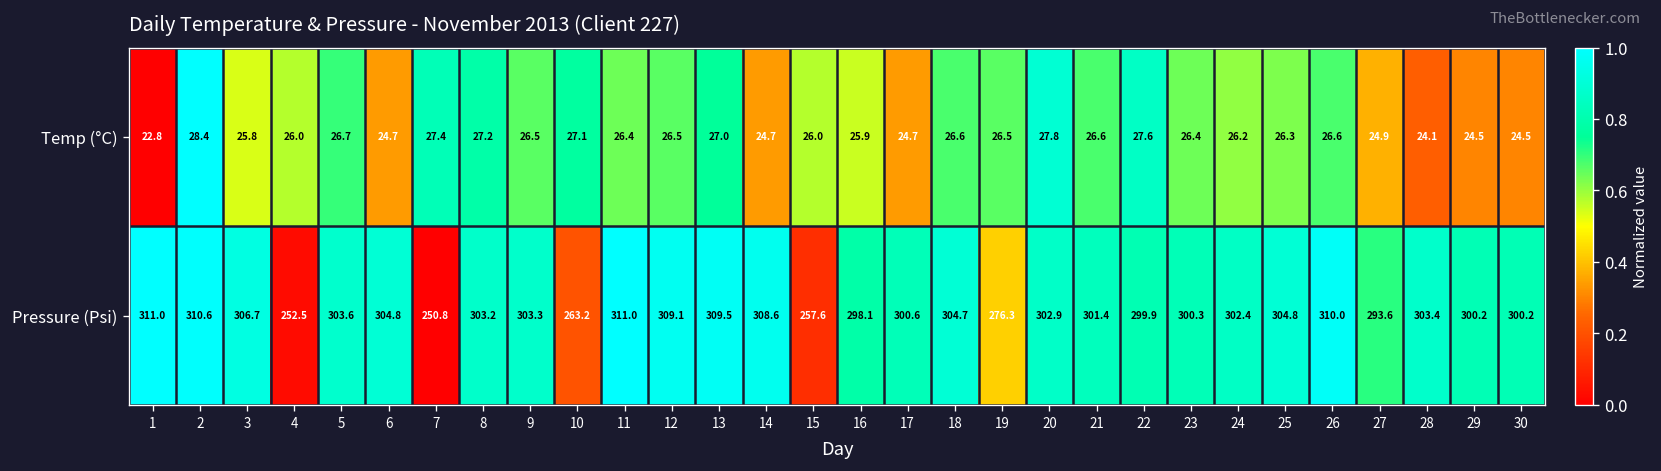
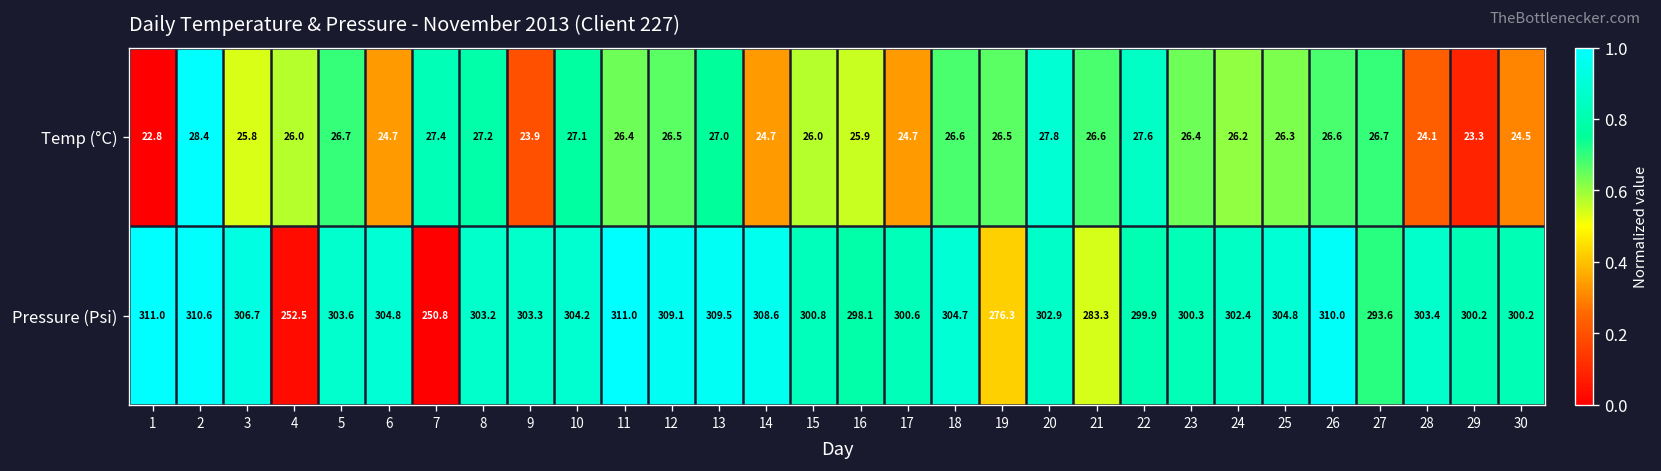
  {
    "Temp (°C)": {
      "1": 22.8,
      "2": 28.4,
      "3": 25.8,
      "4": 26.0,
      "5": 26.7,
      "6": 24.7,
      "7": 27.4,
      "8": 27.2,
-     "9": 26.5,
+     "9": 23.9,
      "10": 27.1,
      "11": 26.4,
      "12": 26.5,
      "13": 27.0,
      "14": 24.7,
      "15": 26.0,
      "16": 25.9,
      "17": 24.7,
      "18": 26.6,
      "19": 26.5,
      "20": 27.8,
      "21": 26.6,
      "22": 27.6,
      "23": 26.4,
      "24": 26.2,
      "25": 26.3,
      "26": 26.6,
-     "27": 24.9,
+     "27": 26.7,
      "28": 24.1,
-     "29": 24.5,
+     "29": 23.3,
      "30": 24.5
    },
    "Pressure (Psi)": {
      "1": 311.0,
      "2": 310.6,
      "3": 306.7,
      "4": 252.5,
      "5": 303.6,
      "6": 304.8,
      "7": 250.8,
      "8": 303.2,
      "9": 303.3,
-     "10": 263.2,
+     "10": 304.2,
      "11": 311.0,
      "12": 309.1,
      "13": 309.5,
      "14": 308.6,
-     "15": 257.6,
+     "15": 300.8,
      "16": 298.1,
      "17": 300.6,
      "18": 304.7,
      "19": 276.3,
      "20": 302.9,
-     "21": 301.4,
+     "21": 283.3,
      "22": 299.9,
      "23": 300.3,
      "24": 302.4,
      "25": 304.8,
      "26": 310.0,
      "27": 293.6,
      "28": 303.4,
      "29": 300.2,
      "30": 300.2
    }
  }
